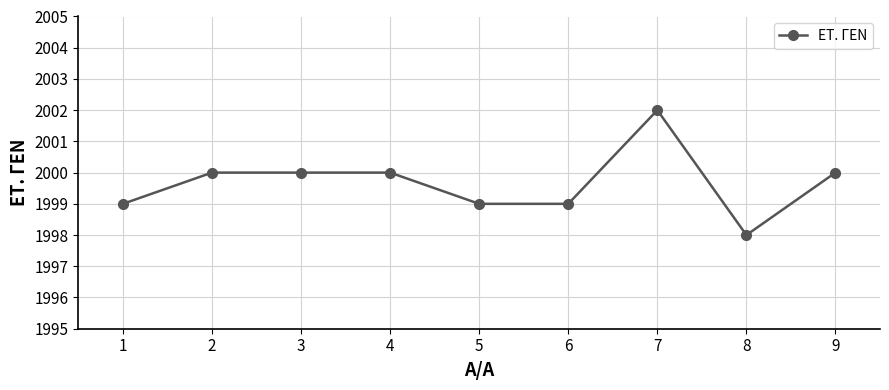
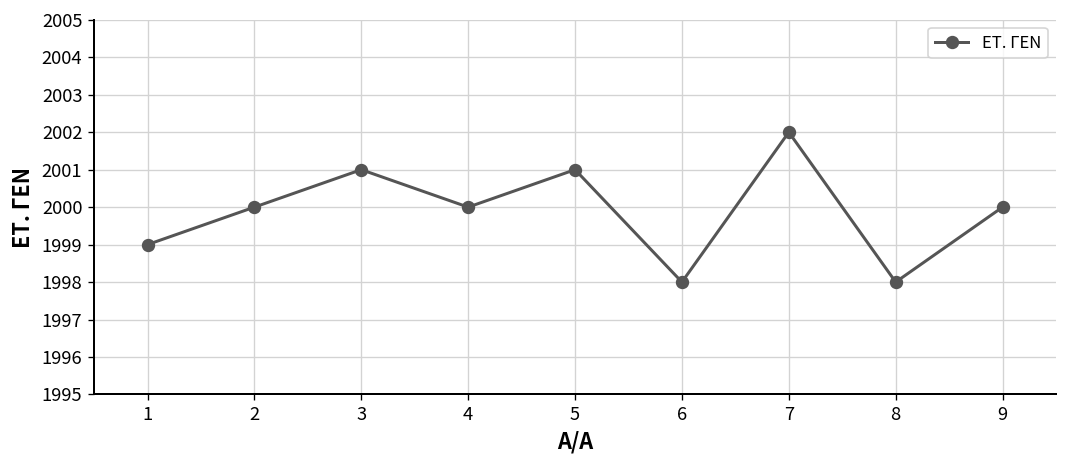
  {
    "1": 1999,
    "2": 2000,
-   "3": 2000,
+   "3": 2001,
    "4": 2000,
-   "5": 1999,
-   "6": 1999,
+   "5": 2001,
+   "6": 1998,
    "7": 2002,
    "8": 1998,
    "9": 2000
  }
